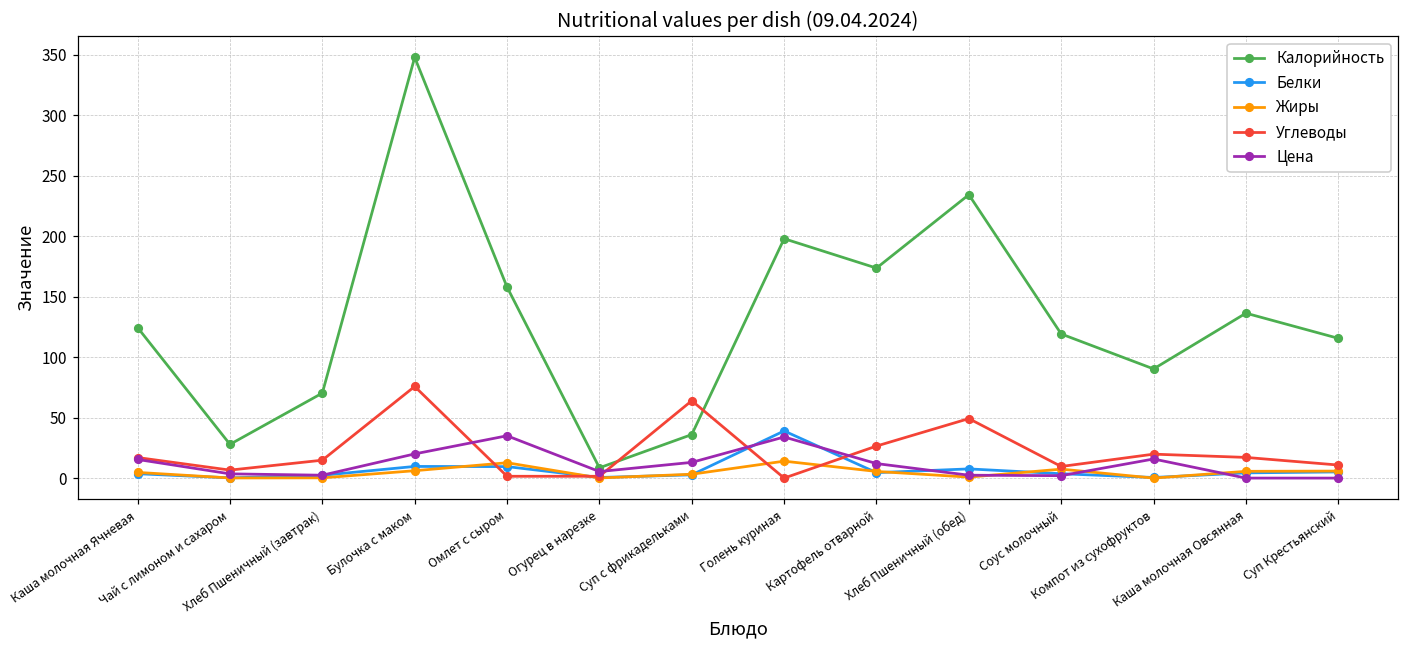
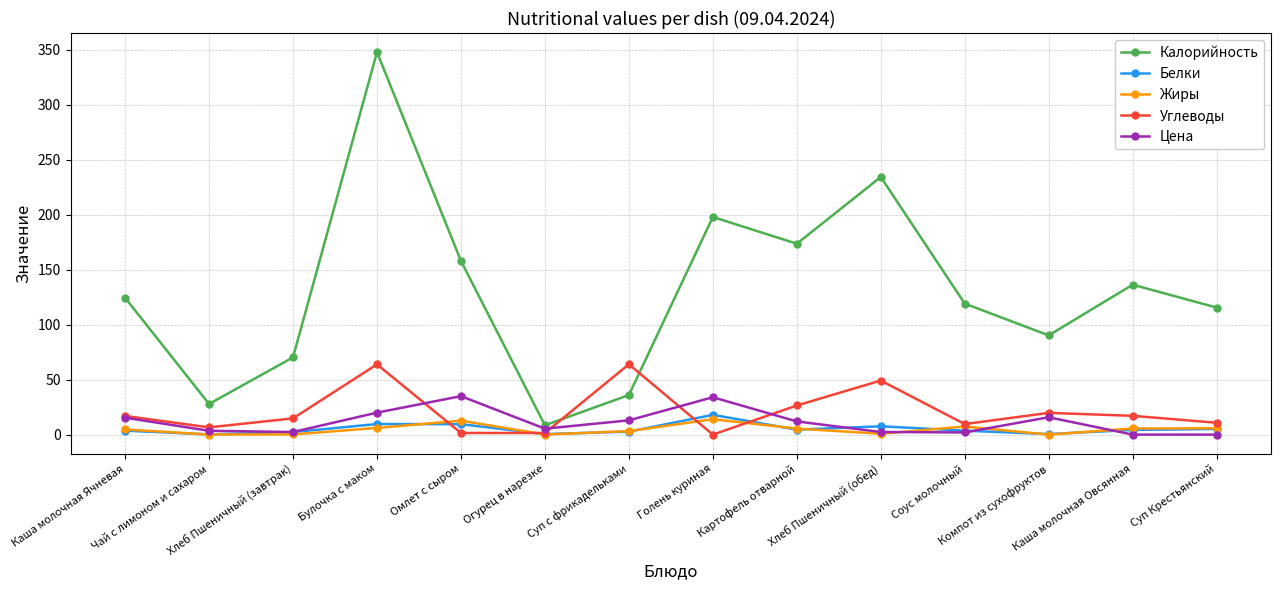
  {
    "Калорийность": {
      "Каша молочная Ячневая": 125,
      "Чай с лимоном и сахаром": 28,
      "Хлеб Пшеничный (завтрак)": 70,
      "Булочка с маком": 348,
      "Омлет с сыром": 158,
      "Огурец в нарезке": 9,
      "Суп с фрикадельками": 36,
      "Голень куриная": 198,
      "Картофель отварной": 174,
      "Хлеб Пшеничный (обед)": 234,
      "Соус молочный": 119,
      "Компот из сухофруктов": 90,
      "Каша молочная Овсянная": 136,
      "Суп Крестьянский": 116
    },
    "Белки": {
      "Булочка с маком": 10,
      "Омлет с сыром": 10,
-     "Голень куриная": 39,
+     "Голень куриная": 18,
      "Хлеб Пшеничный (обед)": 8
    },
    "Жиры": {
      "Булочка с маком": 6,
      "Омлет с сыром": 13,
      "Голень куриная": 14
    },
    "Углеводы": {
      "Чай с лимоном и сахаром": 7,
      "Хлеб Пшеничный (завтрак)": 15,
-     "Булочка с маком": 76,
+     "Булочка с маком": 64,
      "Омлет с сыром": 2,
      "Суп с фрикадельками": 64,
      "Голень куриная": 0,
      "Картофель отварной": 27,
      "Хлеб Пшеничный (обед)": 49,
      "Компот из сухофруктов": 20,
      "Каша молочная Овсянная": 17,
      "Суп Крестьянский": 11
    },
    "Цена": {
      "Чай с лимоном и сахаром": 4,
      "Булочка с маком": 20,
      "Омлет с сыром": 35,
      "Огурец в нарезке": 5,
      "Суп с фрикадельками": 13,
      "Голень куриная": 34,
      "Картофель отварной": 12,
      "Компот из сухофруктов": 16,
      "Каша молочная Овсянная": 0,
      "Суп Крестьянский": 0
    }
  }
